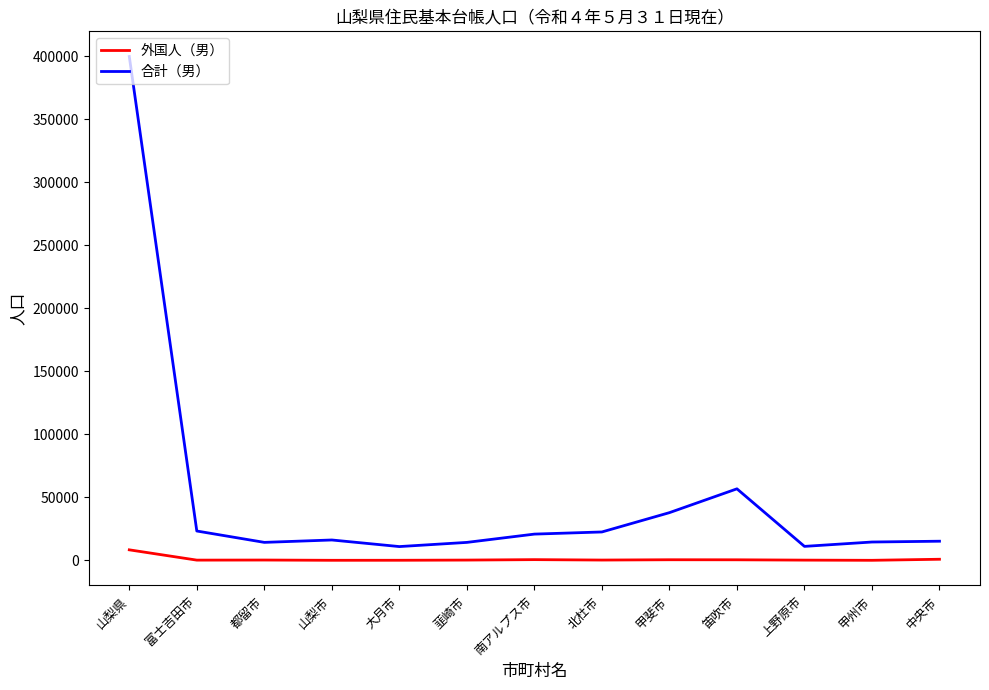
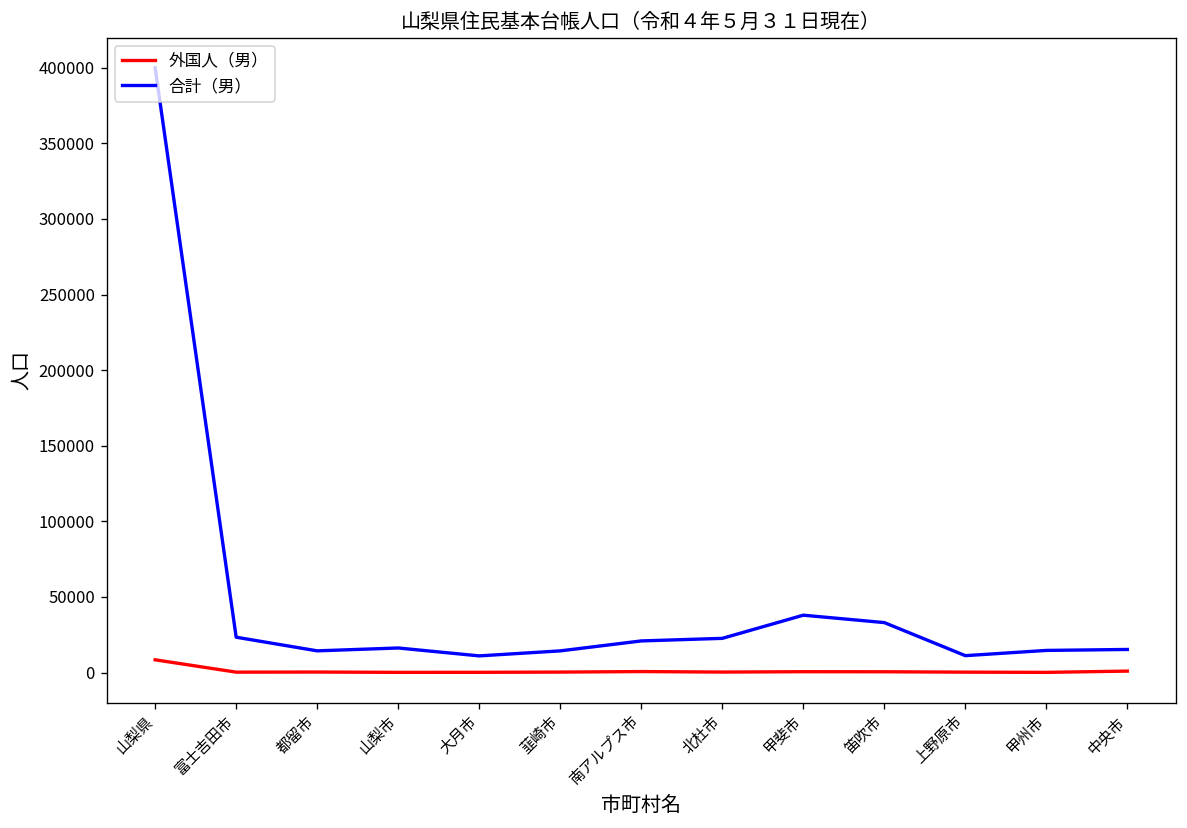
  {
    "外国人（男）": {
      "山梨県": 8000,
      "富士吉田市": 0,
      "都留市": 0,
      "山梨市": 0,
      "大月市": 0,
      "韮崎市": 0,
      "南アルプス市": 1000,
      "北杜市": 0,
      "甲斐市": 1000,
      "笛吹市": 0,
      "上野原市": 0,
      "甲州市": 0,
      "中央市": 1000
    },
    "合計（男）": {
      "富士吉田市": 23000,
      "都留市": 14000,
      "山梨市": 16000,
      "大月市": 11000,
      "韮崎市": 14000,
      "南アルプス市": 21000,
      "北杜市": 23000,
      "甲斐市": 38000,
-     "笛吹市": 57000,
+     "笛吹市": 33000,
      "上野原市": 11000,
      "甲州市": 15000,
      "中央市": 15000
    }
  }
